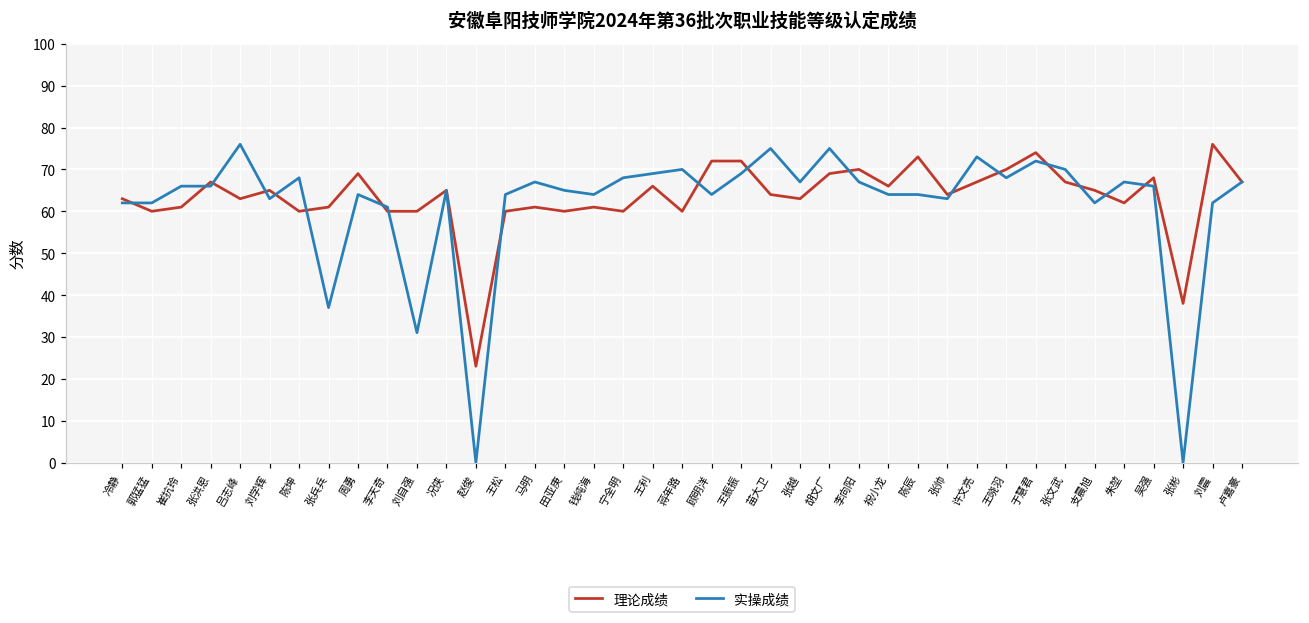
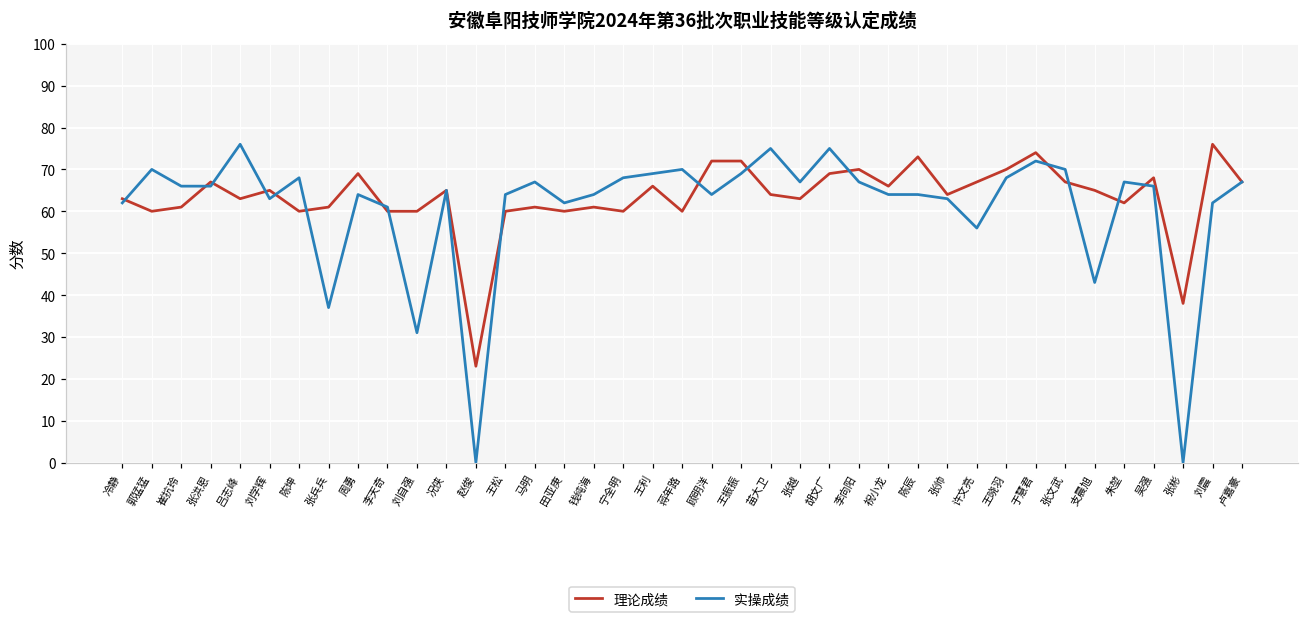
  {
    "理论成绩": {
      "冷静": 63,
      "郭猛猛": 60,
      "崔抗玲": 61,
      "张洪恩": 67,
      "吕志峰": 63,
      "刘学辉": 65,
      "陈坤": 60,
      "张兵兵": 61,
      "周勇": 69,
      "李天奇": 60,
      "刘自强": 60,
      "赵俊": 23,
      "王松": 60,
      "马明": 61,
      "田亚庚": 60,
      "钱纯海": 61,
      "宁全明": 60,
      "王利": 66,
      "蒋年路": 60,
      "顾明洋": 72,
      "王振振": 72,
      "苗大卫": 64,
      "张越": 63,
      "胡文广": 69,
      "李向阳": 70,
      "祝小龙": 66,
      "陈辰": 73,
      "张帅": 64,
      "许文亮": 67,
      "王晓羽": 70,
      "于慧君": 74,
      "张文武": 67,
      "支晨旭": 65,
      "朱堃": 62,
      "吴强": 68,
      "张彬": 38,
      "刘震": 76
    },
    "实操成绩": {
      "冷静": 62,
-     "郭猛猛": 62,
+     "郭猛猛": 70,
      "崔抗玲": 66,
      "张洪恩": 66,
      "吕志峰": 76,
      "刘学辉": 63,
      "陈坤": 68,
      "张兵兵": 37,
      "周勇": 64,
      "李天奇": 61,
      "刘自强": 31,
      "赵俊": 0,
      "王松": 64,
      "马明": 67,
-     "田亚庚": 65,
+     "田亚庚": 62,
      "钱纯海": 64,
      "宁全明": 68,
      "王利": 69,
      "蒋年路": 70,
      "顾明洋": 64,
      "王振振": 69,
      "苗大卫": 75,
      "张越": 67,
      "胡文广": 75,
      "李向阳": 67,
      "祝小龙": 64,
      "陈辰": 64,
      "张帅": 63,
-     "许文亮": 73,
+     "许文亮": 56,
      "王晓羽": 68,
      "于慧君": 72,
      "张文武": 70,
-     "支晨旭": 62,
+     "支晨旭": 43,
      "朱堃": 67,
      "吴强": 66,
      "张彬": 0,
      "刘震": 62
    }
  }
